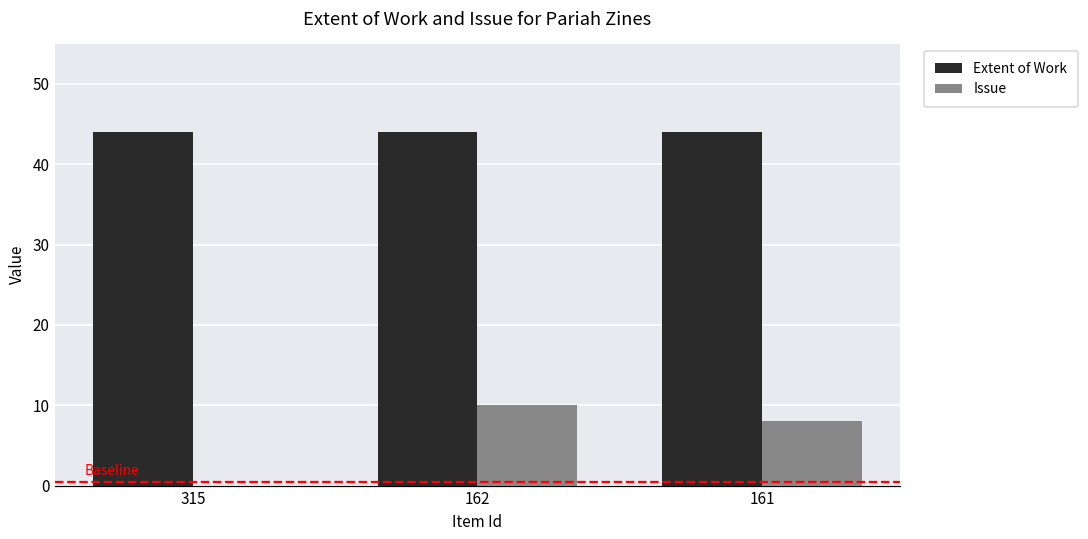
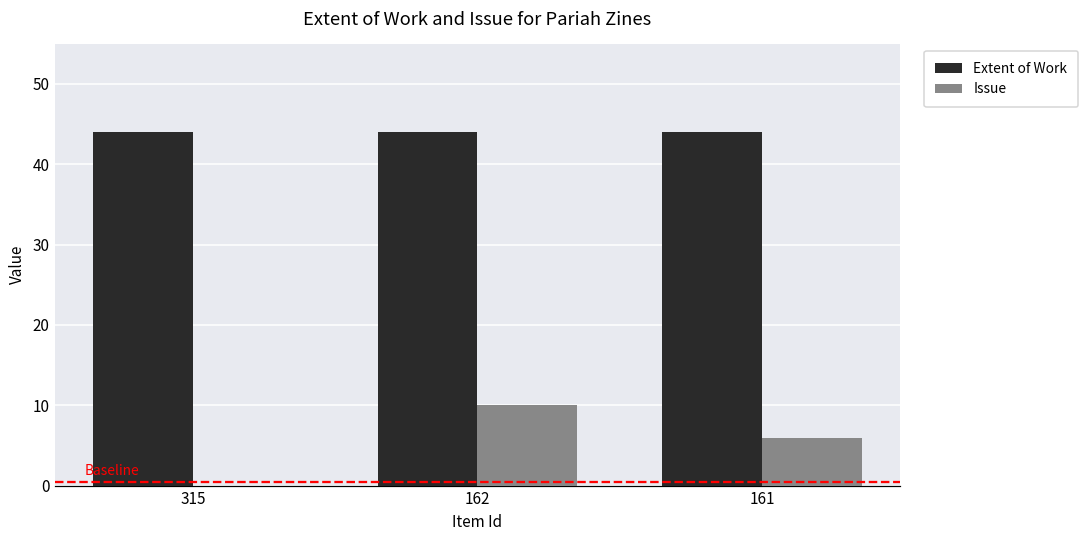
  {
    "Extent of Work": {
      "315": 44,
      "162": 44,
      "161": 44
    },
    "Issue": {
      "315": 0,
      "162": 10,
-     "161": 8
+     "161": 6
    }
  }
